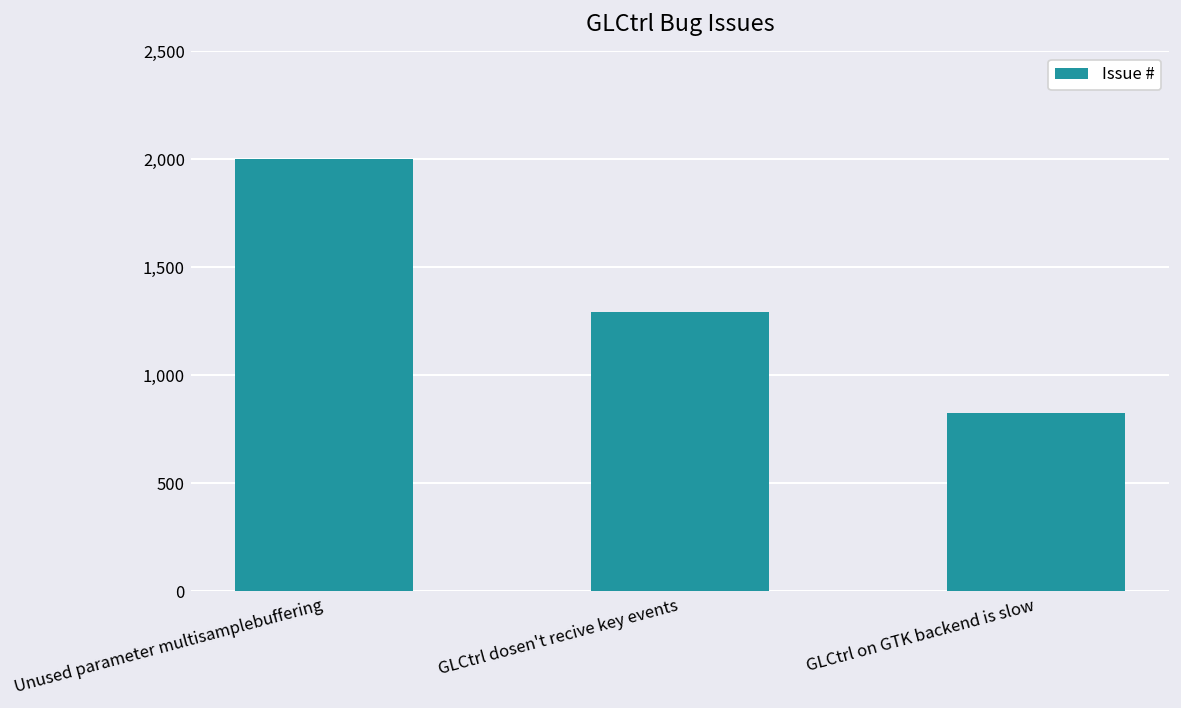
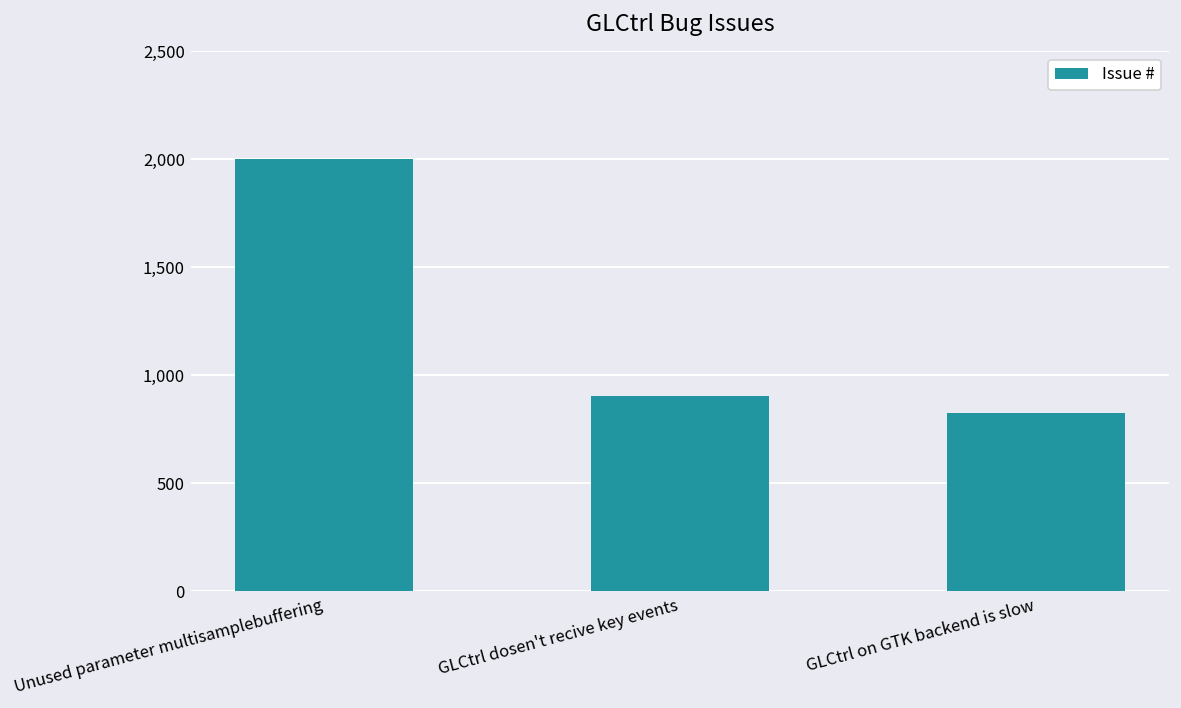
  {
    "Unused parameter multisamplebuffering": "2,000",
-   "GLCtrl dosen't recive key events": "1,290",
+   "GLCtrl dosen't recive key events": "910",
    "GLCtrl on GTK backend is slow": "830"
  }
